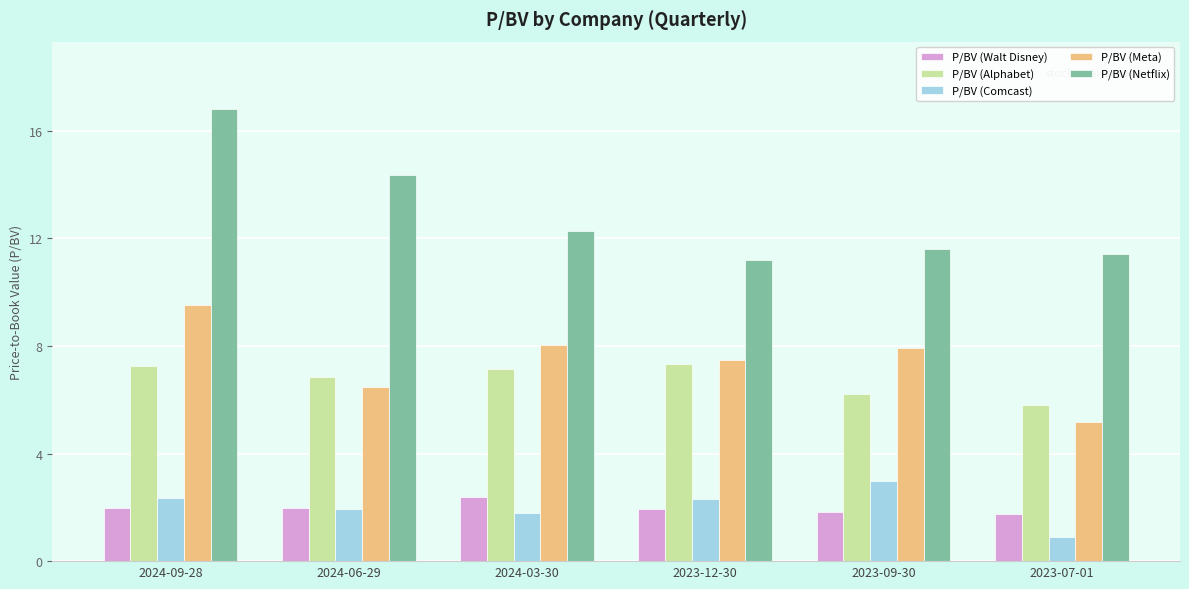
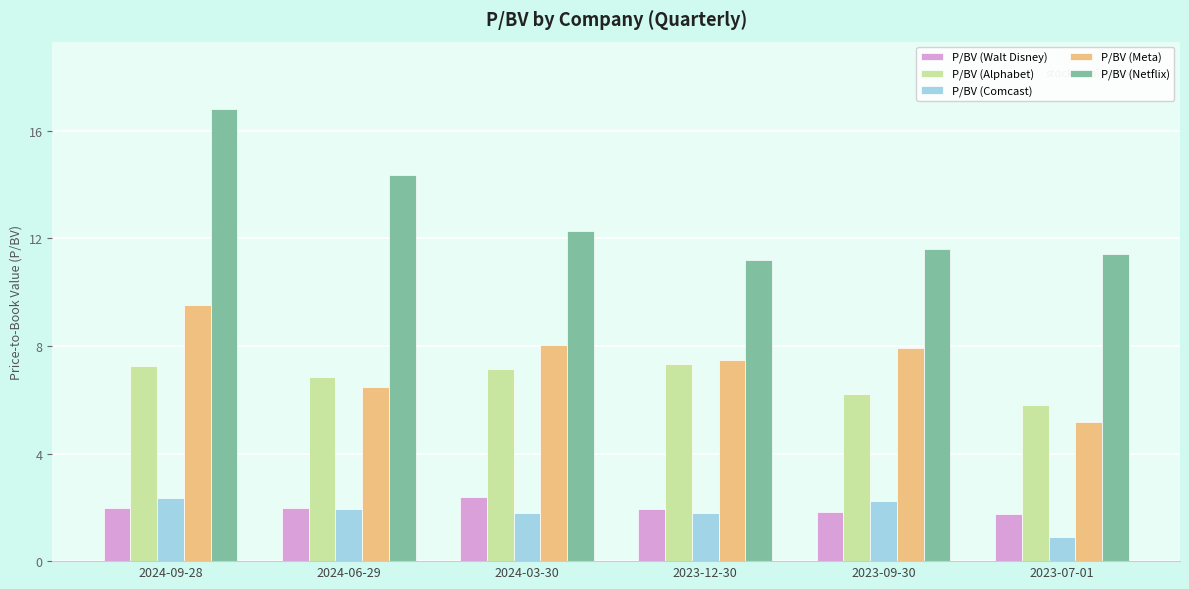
  {
    "P/BV (Walt Disney)": {
      "2024-09-28": 2.0,
      "2024-06-29": 2.0,
      "2024-03-30": 2.4,
      "2023-12-30": 1.9,
      "2023-09-30": 1.8,
      "2023-07-01": 1.7
    },
    "P/BV (Alphabet)": {
      "2024-09-28": 7.3,
      "2024-06-29": 6.9,
      "2024-03-30": 7.1,
      "2023-12-30": 7.3,
      "2023-09-30": 6.2,
      "2023-07-01": 5.8
    },
    "P/BV (Comcast)": {
      "2024-09-28": 2.4,
      "2024-06-29": 2.0,
      "2024-03-30": 1.8,
-     "2023-12-30": 2.3,
-     "2023-09-30": 3.0,
+     "2023-12-30": 1.8,
+     "2023-09-30": 2.2,
      "2023-07-01": 0.9
    },
    "P/BV (Meta)": {
      "2024-09-28": 9.5,
      "2024-06-29": 6.5,
      "2024-03-30": 8.0,
      "2023-12-30": 7.5,
      "2023-09-30": 7.9,
      "2023-07-01": 5.2
    },
    "P/BV (Netflix)": {
      "2024-09-28": 16.8,
      "2024-06-29": 14.4,
      "2024-03-30": 12.3,
      "2023-12-30": 11.2,
      "2023-09-30": 11.6,
      "2023-07-01": 11.4
    }
  }
